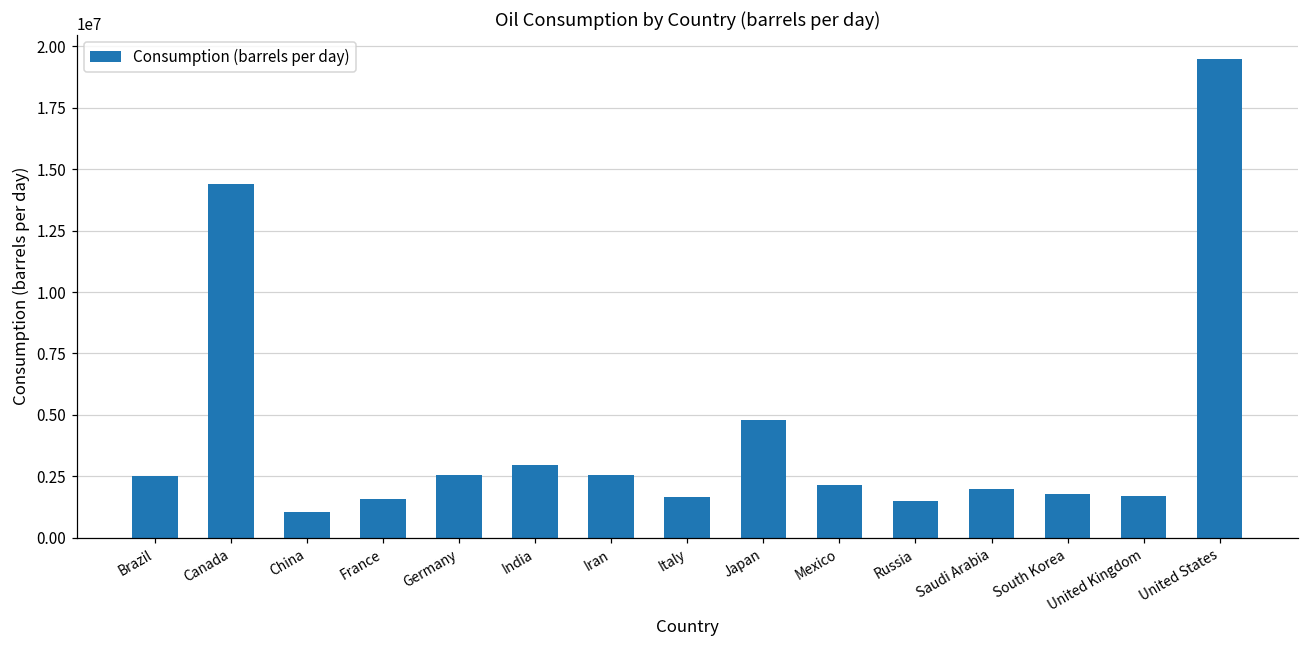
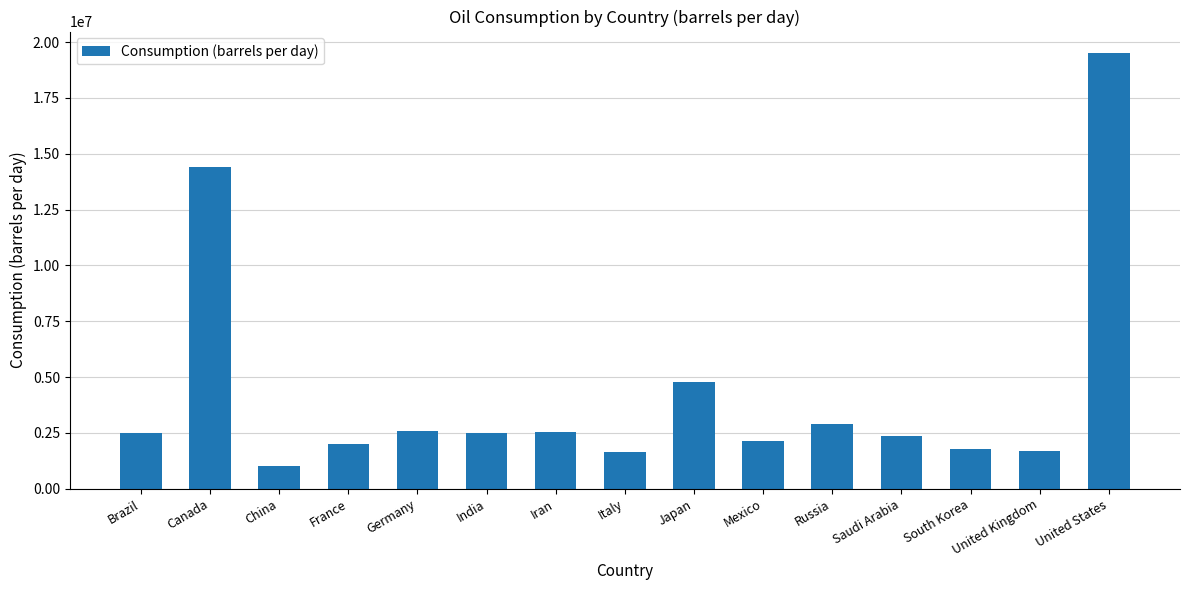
  {
    "Brazil": 2500000,
    "Canada": 14400000,
    "China": 1000000,
-   "France": 1600000,
+   "France": 2000000,
    "Germany": 2600000,
-   "India": 2900000,
+   "India": 2500000,
    "Iran": 2600000,
    "Italy": 1600000,
    "Japan": 4800000,
    "Mexico": 2100000,
-   "Russia": 1500000,
-   "Saudi Arabia": 2000000,
+   "Russia": 2900000,
+   "Saudi Arabia": 2400000,
    "South Korea": 1800000,
    "United Kingdom": 1700000,
    "United States": 19500000
  }
